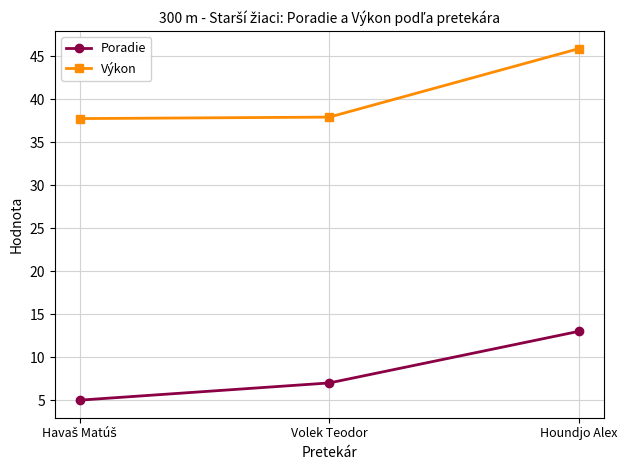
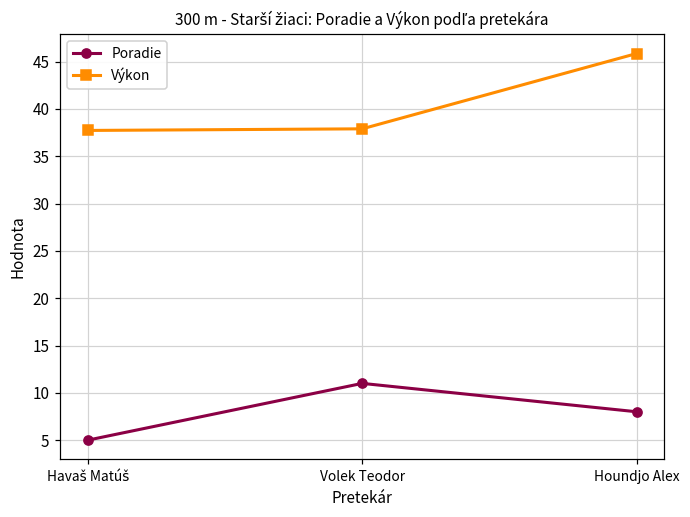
  {
    "Poradie": {
      "Havaš Matúš": 5,
-     "Volek Teodor": 7,
-     "Houndjo Alex": 13
+     "Volek Teodor": 11,
+     "Houndjo Alex": 8
    },
    "Výkon": {
      "Havaš Matúš": 38,
      "Volek Teodor": 38,
      "Houndjo Alex": 46
    }
  }
